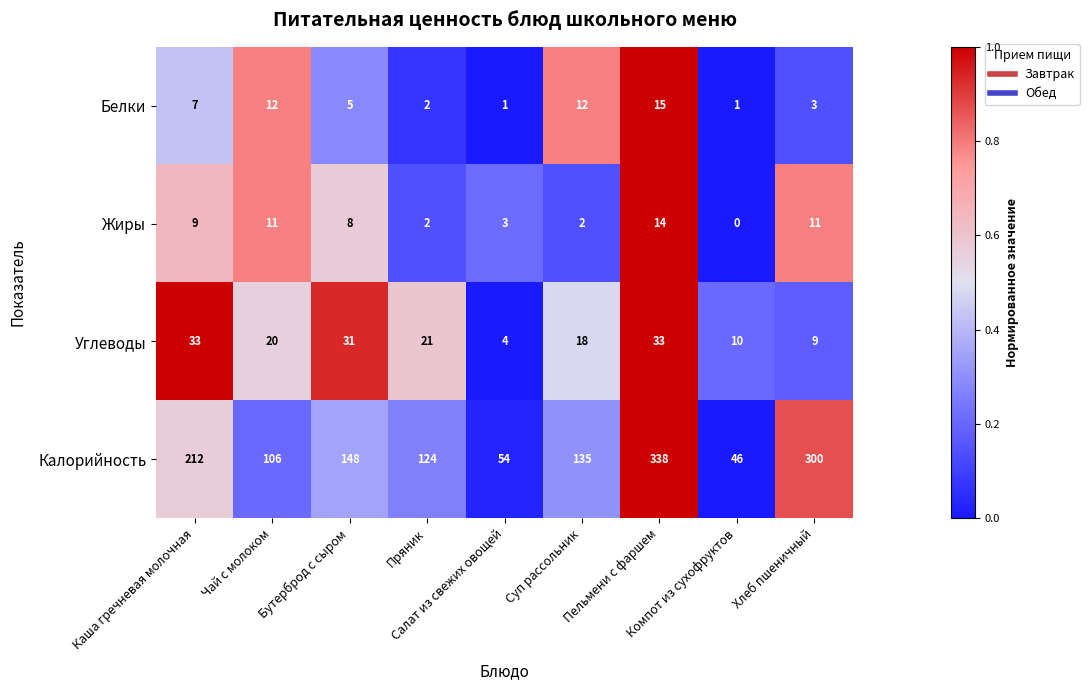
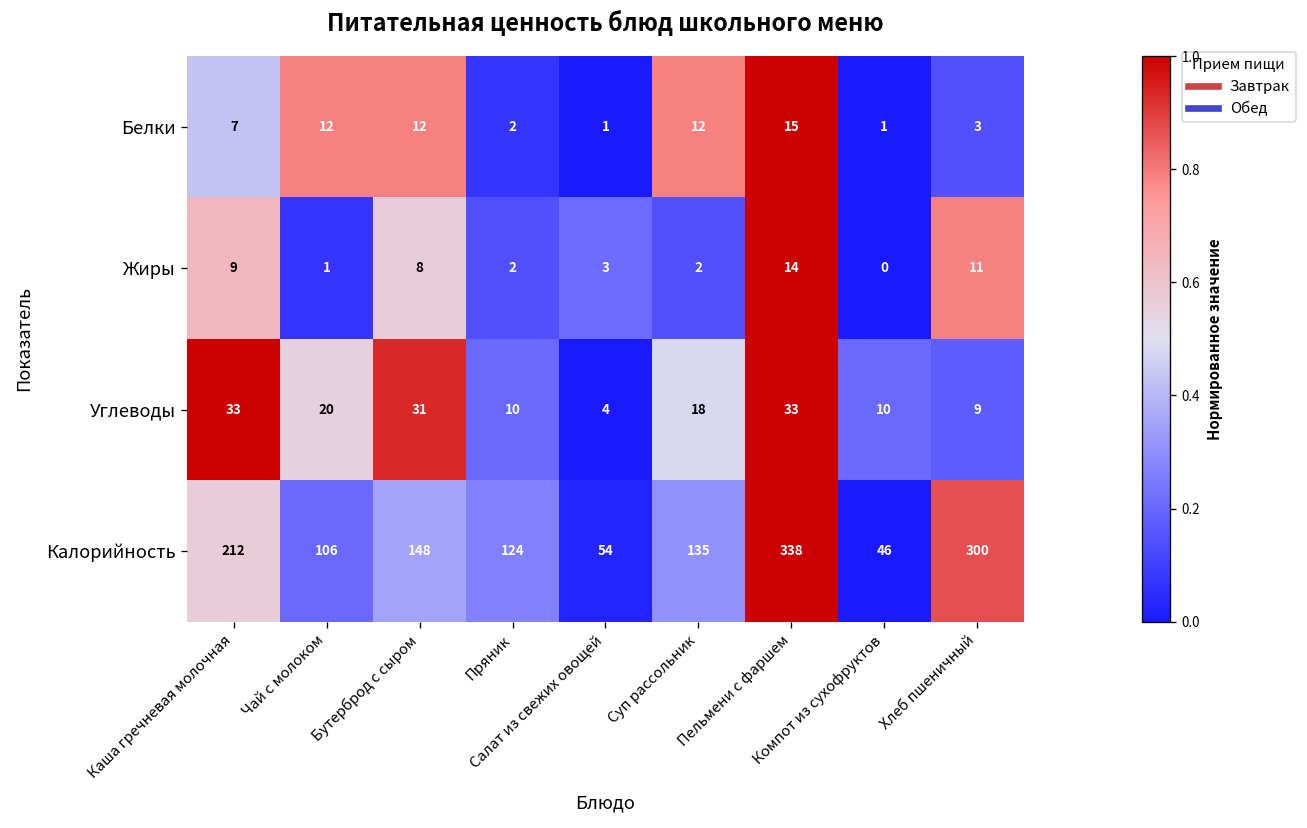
  {
    "Белки": {
      "Каша гречневая молочная": 7,
      "Чай с молоком": 12,
-     "Бутерброд с сыром": 5,
+     "Бутерброд с сыром": 12,
      "Пряник": 2,
      "Салат из свежих овощей": 1,
      "Суп рассольник": 12,
      "Пельмени с фаршем": 15,
      "Компот из сухофруктов": 1,
      "Хлеб пшеничный": 3
    },
    "Жиры": {
      "Каша гречневая молочная": 9,
-     "Чай с молоком": 11,
+     "Чай с молоком": 1,
      "Бутерброд с сыром": 8,
      "Пряник": 2,
      "Салат из свежих овощей": 3,
      "Суп рассольник": 2,
      "Пельмени с фаршем": 14,
      "Компот из сухофруктов": 0,
      "Хлеб пшеничный": 11
    },
    "Углеводы": {
      "Каша гречневая молочная": 33,
      "Чай с молоком": 20,
      "Бутерброд с сыром": 31,
-     "Пряник": 21,
+     "Пряник": 10,
      "Салат из свежих овощей": 4,
      "Суп рассольник": 18,
      "Пельмени с фаршем": 33,
      "Компот из сухофруктов": 10,
      "Хлеб пшеничный": 9
    },
    "Калорийность": {
      "Каша гречневая молочная": 212,
      "Чай с молоком": 106,
      "Бутерброд с сыром": 148,
      "Пряник": 124,
      "Салат из свежих овощей": 54,
      "Суп рассольник": 135,
      "Пельмени с фаршем": 338,
      "Компот из сухофруктов": 46,
      "Хлеб пшеничный": 300
    }
  }
